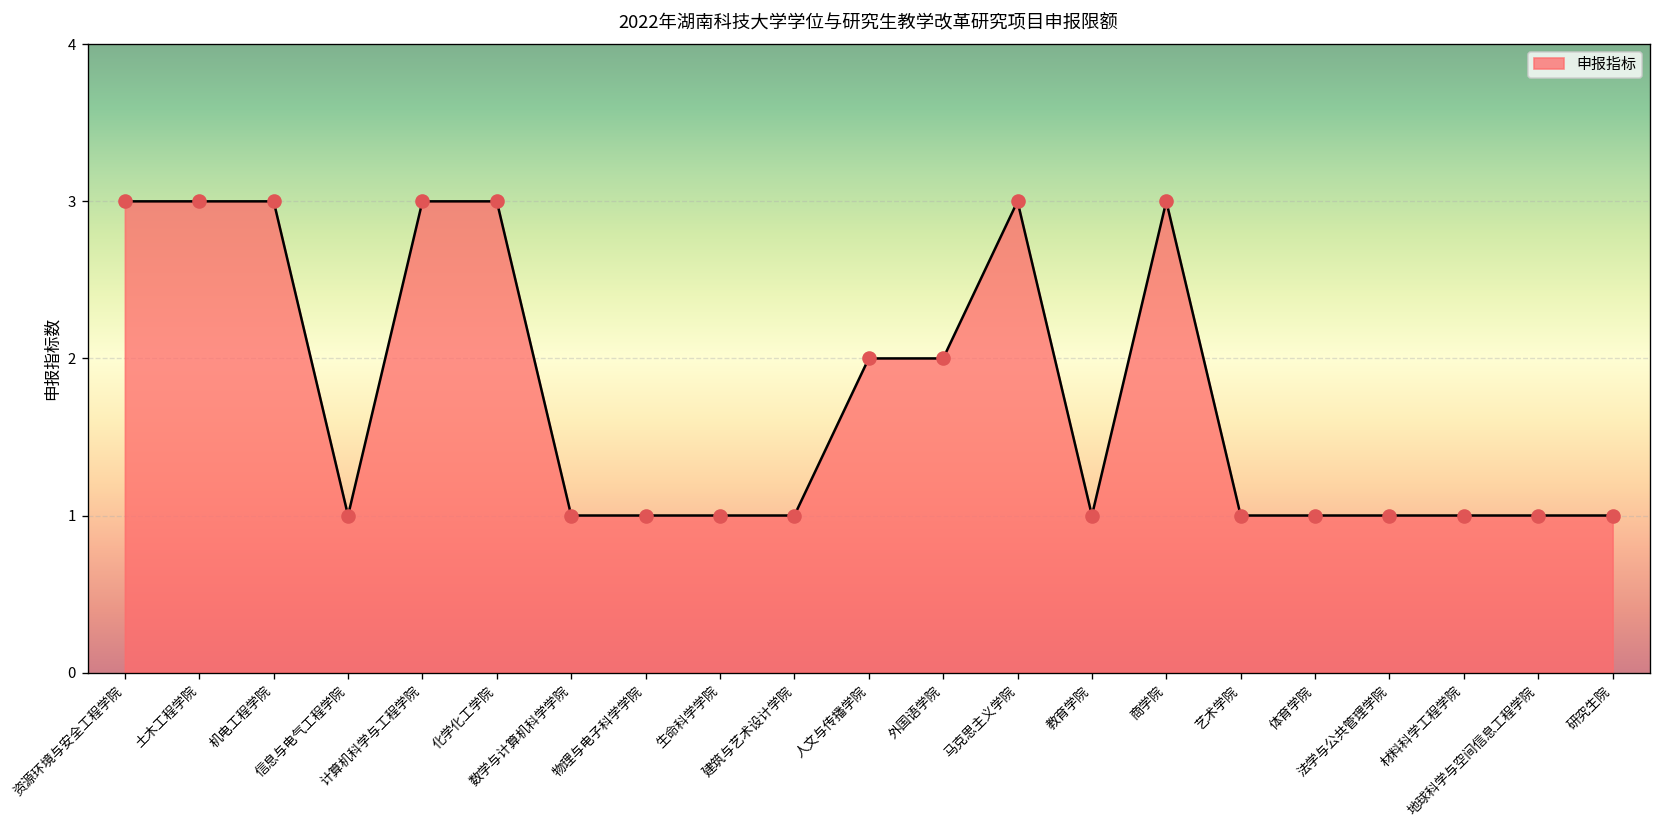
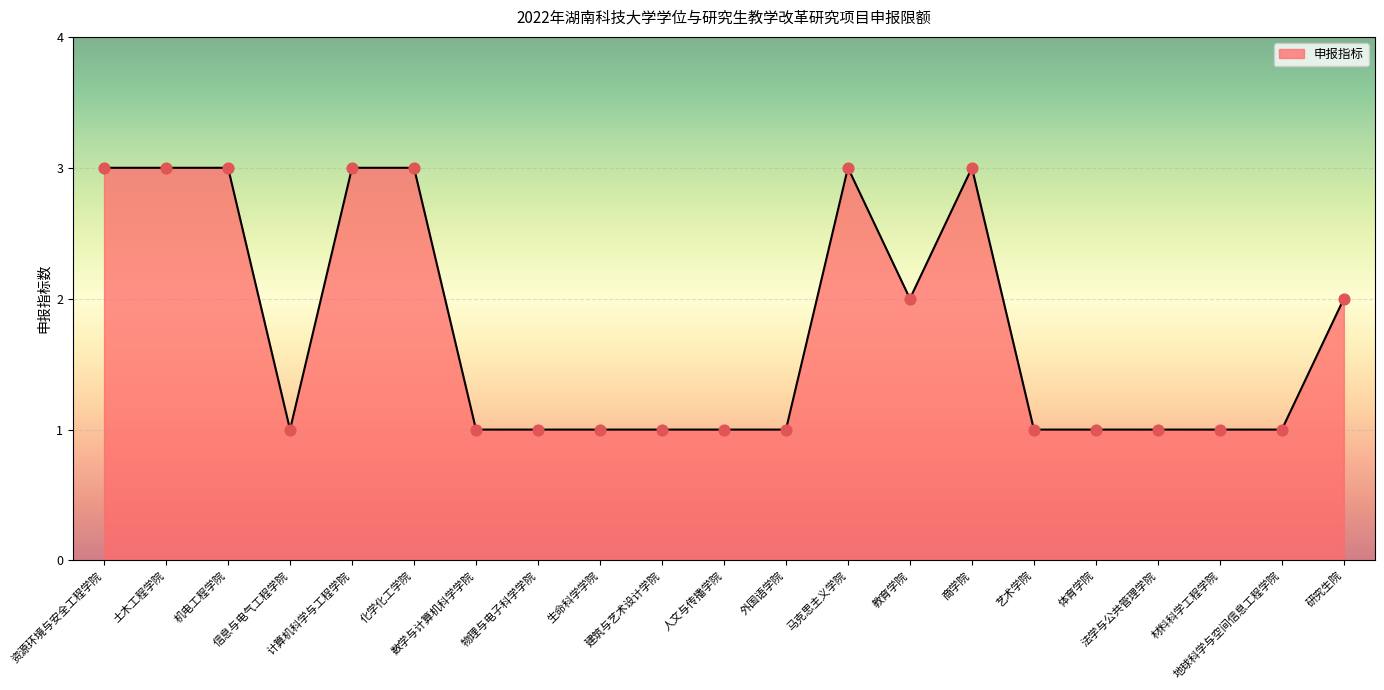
  {
    "资源环境与安全工程学院": 3,
    "土木工程学院": 3,
    "机电工程学院": 3,
    "信息与电气工程学院": 1,
    "计算机科学与工程学院": 3,
    "化学化工学院": 3,
    "数学与计算机科学学院": 1,
    "物理与电子科学学院": 1,
    "生命科学学院": 1,
    "建筑与艺术设计学院": 1,
-   "人文与传播学院": 2,
-   "外国语学院": 2,
+   "人文与传播学院": 1,
+   "外国语学院": 1,
    "马克思主义学院": 3,
-   "教育学院": 1,
+   "教育学院": 2,
    "商学院": 3,
    "艺术学院": 1,
    "体育学院": 1,
    "法学与公共管理学院": 1,
    "材料科学工程学院": 1,
    "地球科学与空间信息工程学院": 1,
-   "研究生院": 1
+   "研究生院": 2
  }
